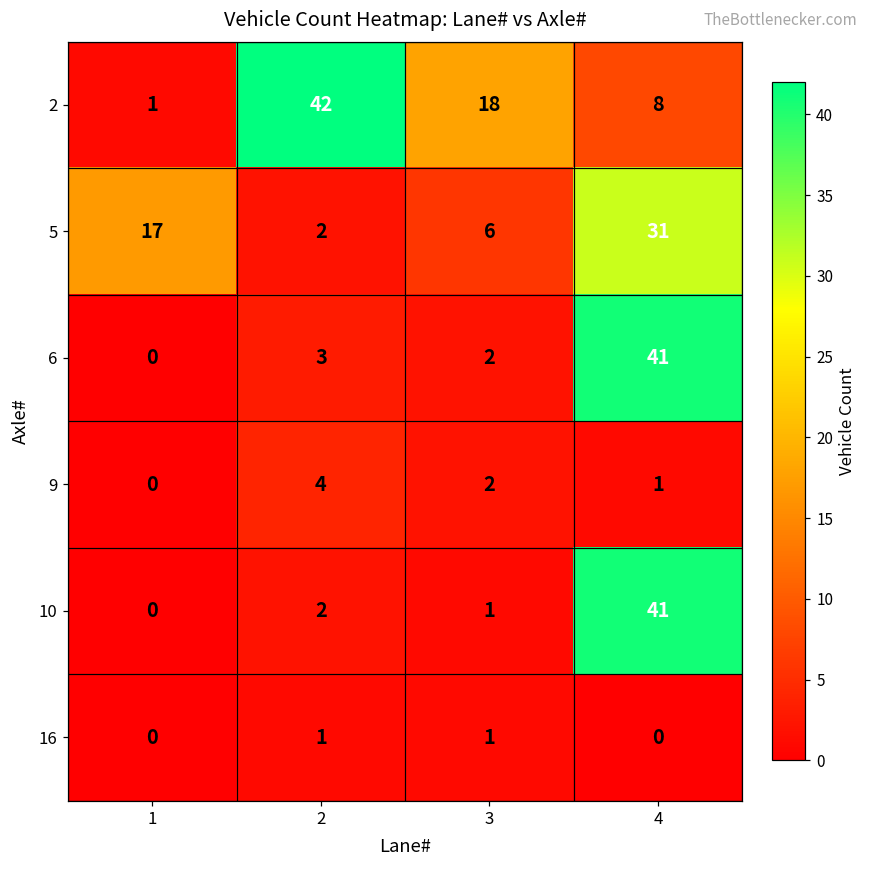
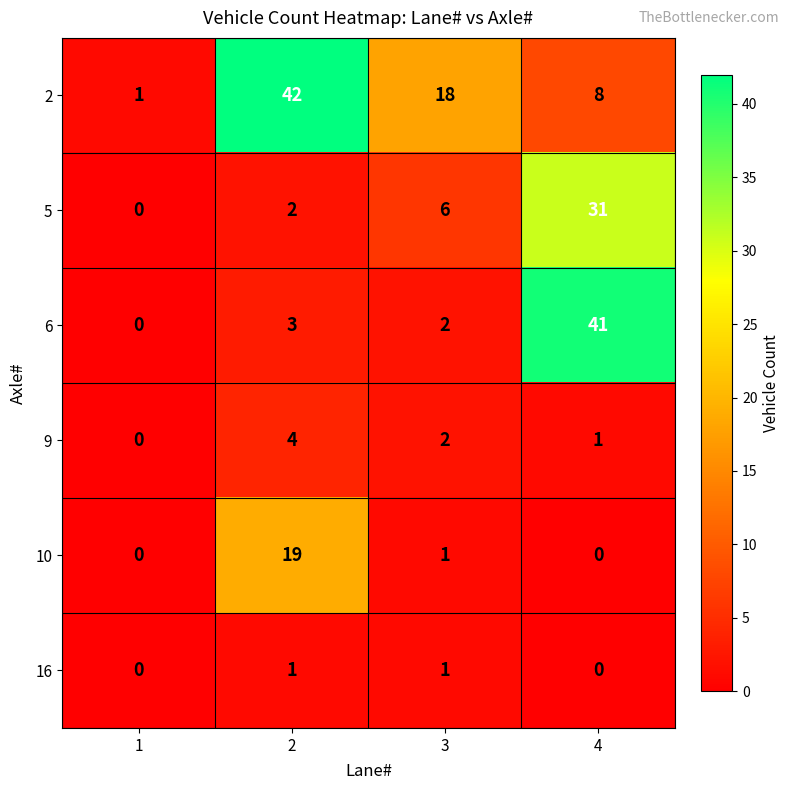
  {
    "2": {
      "1": 1,
      "2": 42,
      "3": 18,
      "4": 8
    },
    "5": {
-     "1": 17,
+     "1": 0,
      "2": 2,
      "3": 6,
      "4": 31
    },
    "6": {
      "1": 0,
      "2": 3,
      "3": 2,
      "4": 41
    },
    "9": {
      "1": 0,
      "2": 4,
      "3": 2,
      "4": 1
    },
    "10": {
      "1": 0,
-     "2": 2,
+     "2": 19,
      "3": 1,
-     "4": 41
+     "4": 0
    },
    "16": {
      "1": 0,
      "2": 1,
      "3": 1,
      "4": 0
    }
  }
